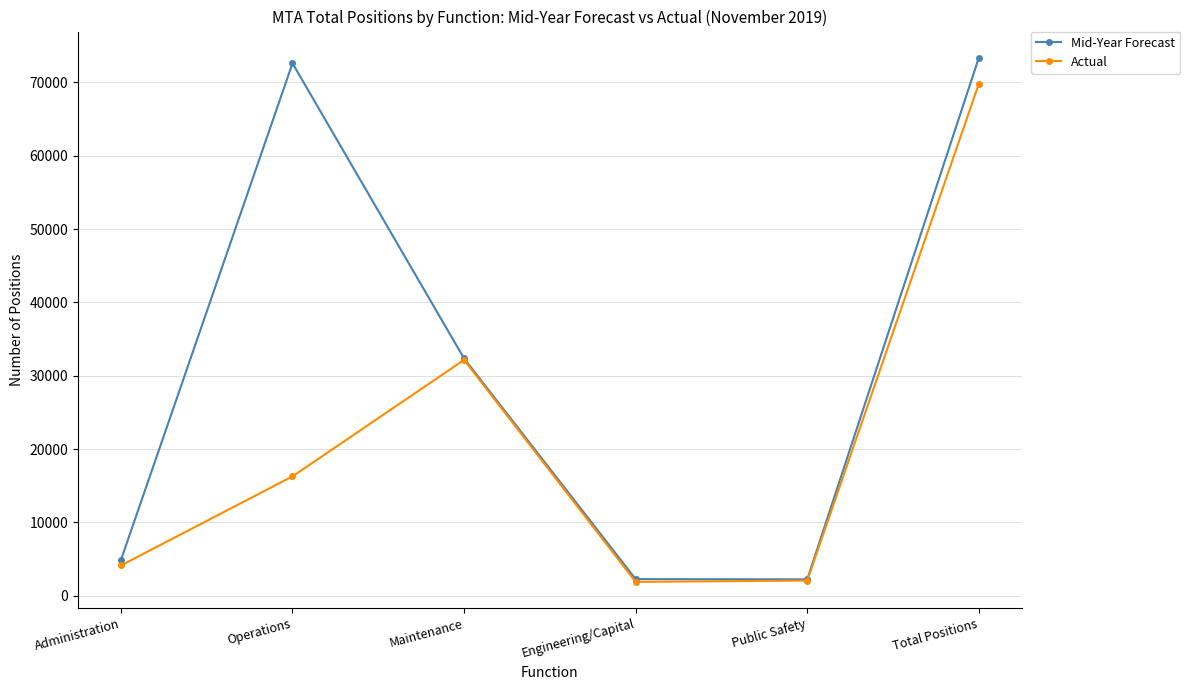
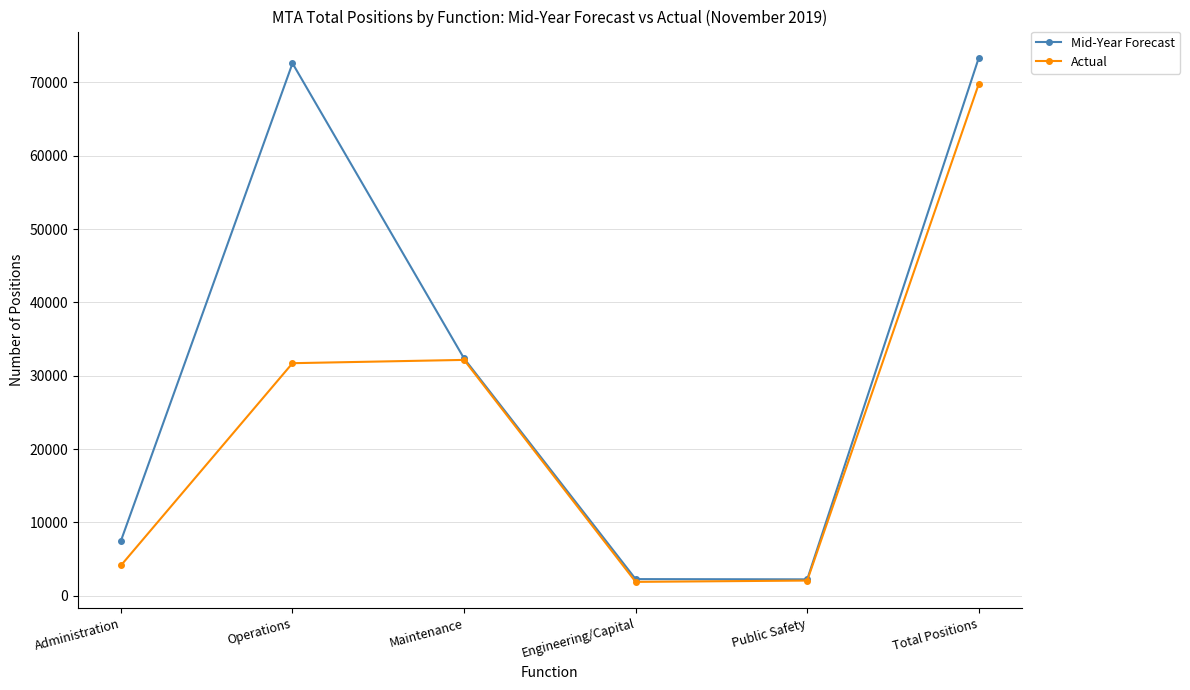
  {
    "Mid-Year Forecast": {
-     "Administration": 5000,
+     "Administration": 7000,
      "Operations": 73000,
      "Engineering/Capital": 2000,
      "Total Positions": 73000
    },
    "Actual": {
      "Administration": 4000,
-     "Operations": 16000,
+     "Operations": 32000,
      "Engineering/Capital": 2000,
      "Total Positions": 70000
    }
  }
